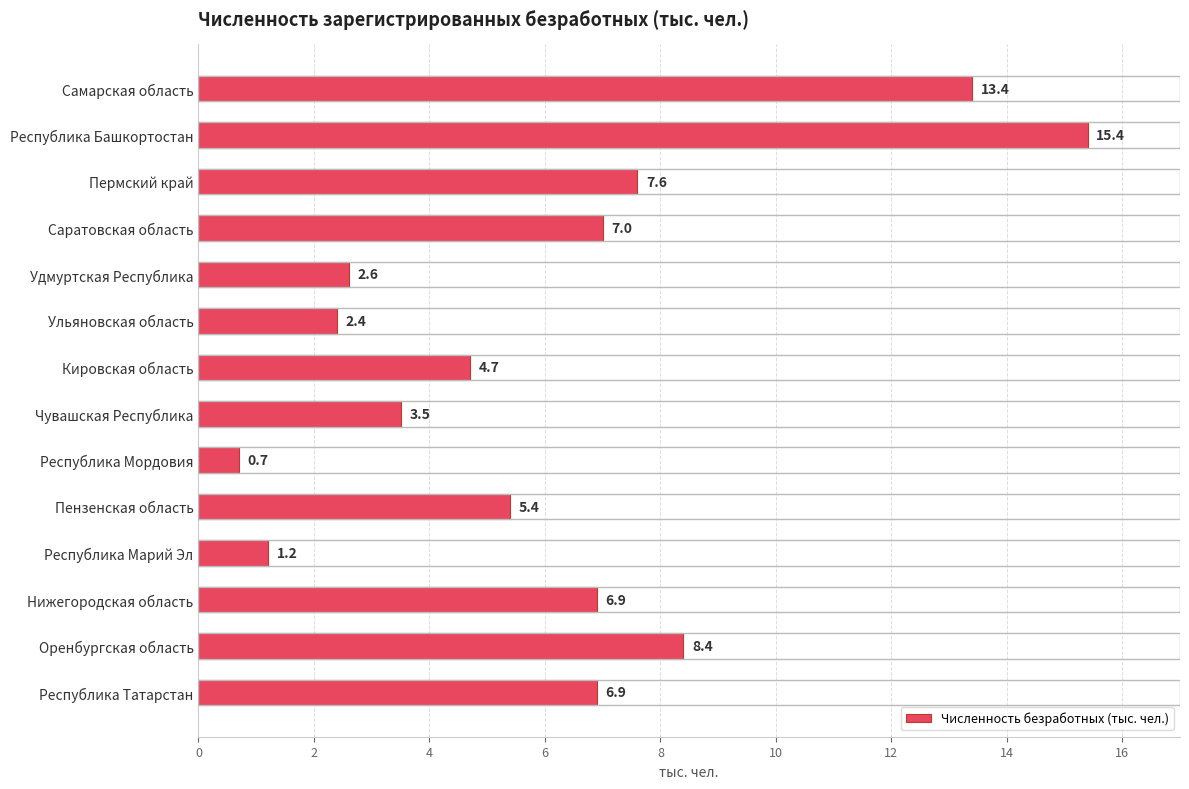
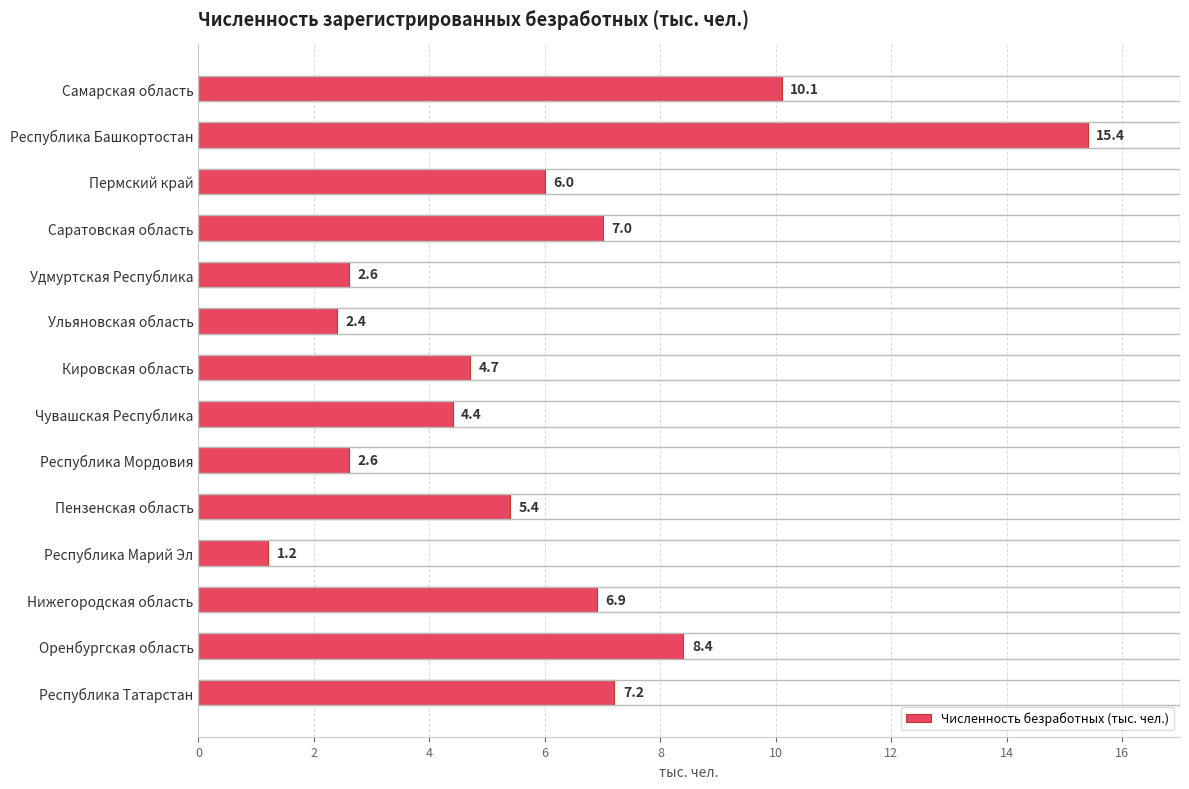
  {
-   "Самарская область": 13.4,
+   "Самарская область": 10.1,
    "Республика Башкортостан": 15.4,
-   "Пермский край": 7.6,
+   "Пермский край": 6.0,
    "Саратовская область": 7.0,
    "Удмуртская Республика": 2.6,
    "Ульяновская область": 2.4,
    "Кировская область": 4.7,
-   "Чувашская Республика": 3.5,
-   "Республика Мордовия": 0.7,
+   "Чувашская Республика": 4.4,
+   "Республика Мордовия": 2.6,
    "Пензенская область": 5.4,
    "Республика Марий Эл": 1.2,
    "Нижегородская область": 6.9,
    "Оренбургская область": 8.4,
-   "Республика Татарстан": 6.9
+   "Республика Татарстан": 7.2
  }
